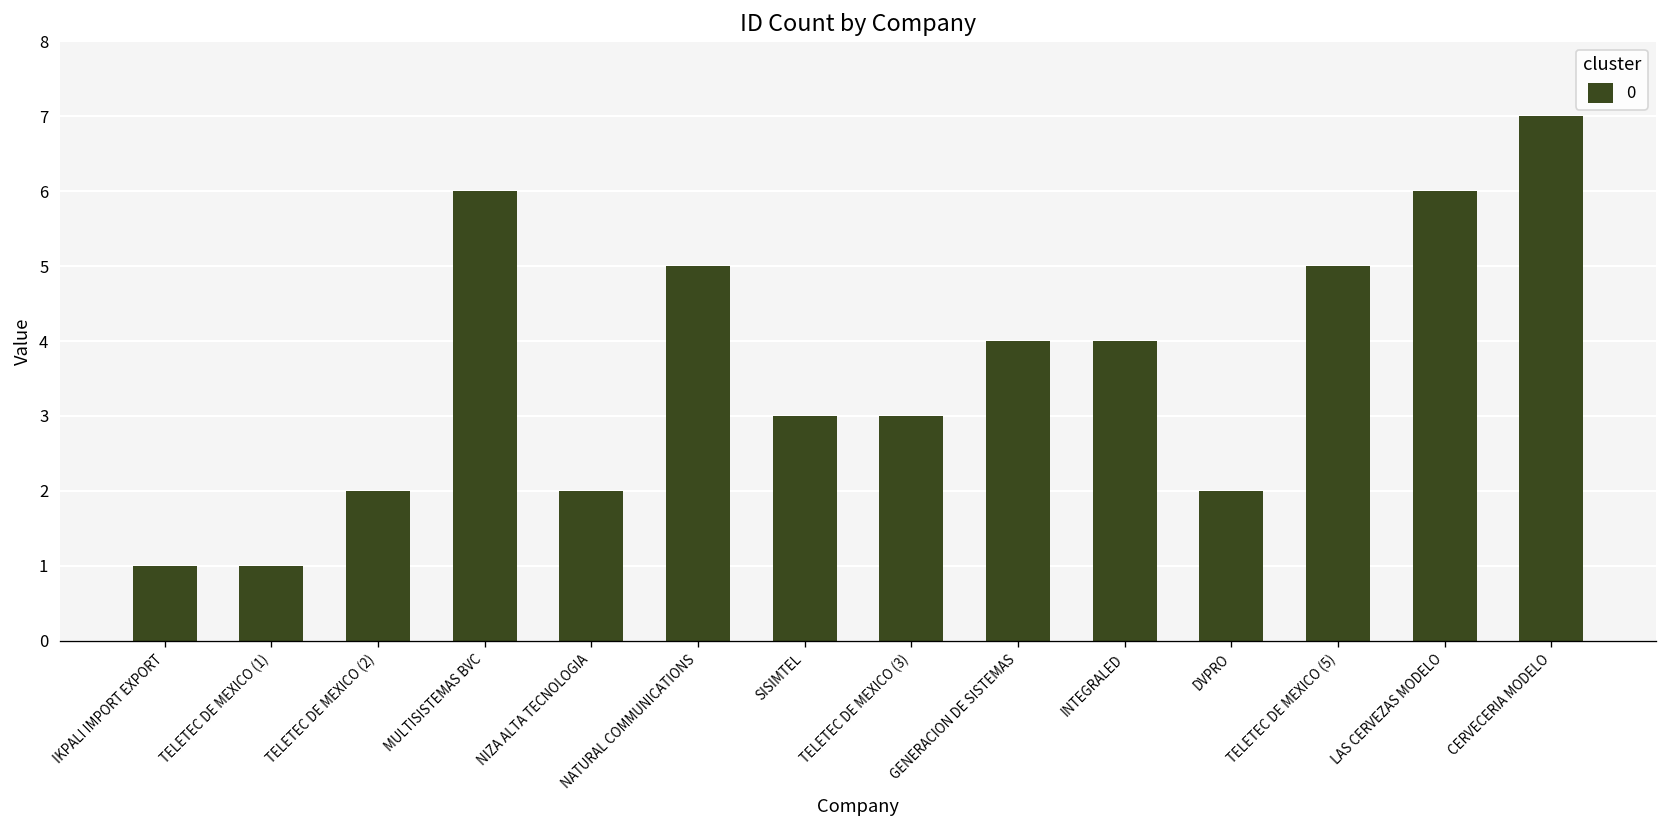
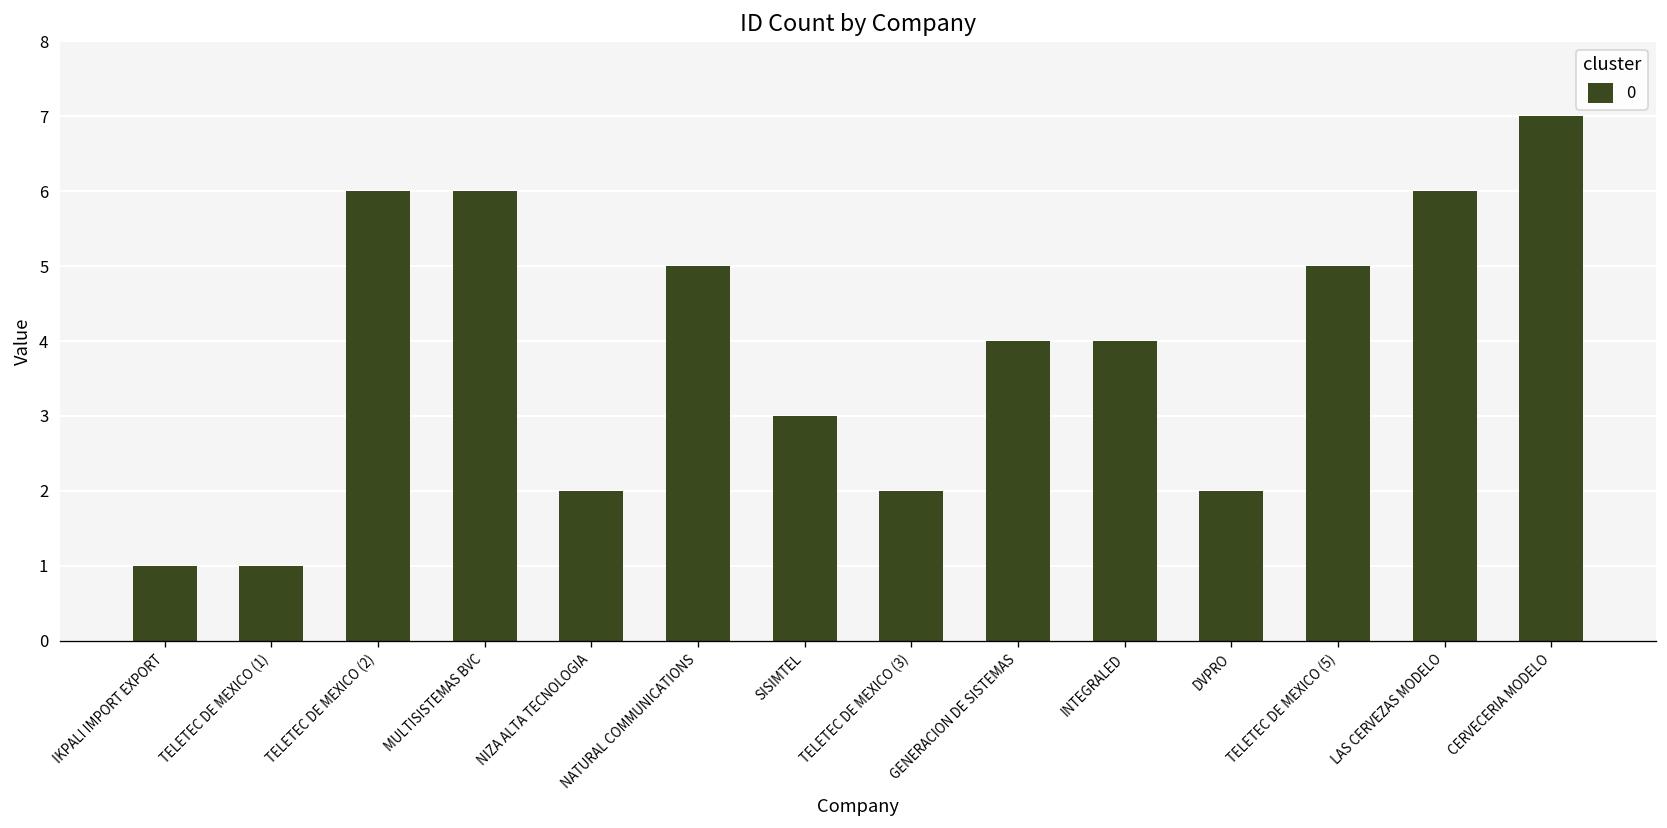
  {
    "IKPALI IMPORT EXPORT": 1,
    "TELETEC DE MEXICO (1)": 1,
-   "TELETEC DE MEXICO (2)": 2,
+   "TELETEC DE MEXICO (2)": 6,
    "MULTISISTEMAS BVC": 6,
    "NIZA ALTA TECNOLOGIA": 2,
    "NATURAL COMMUNICATIONS": 5,
    "SISIMTEL": 3,
-   "TELETEC DE MEXICO (3)": 3,
+   "TELETEC DE MEXICO (3)": 2,
    "GENERACION DE SISTEMAS": 4,
    "INTEGRALED": 4,
    "DVPRO": 2,
    "TELETEC DE MEXICO (5)": 5,
    "LAS CERVEZAS MODELO": 6,
    "CERVECERIA MODELO": 7
  }
